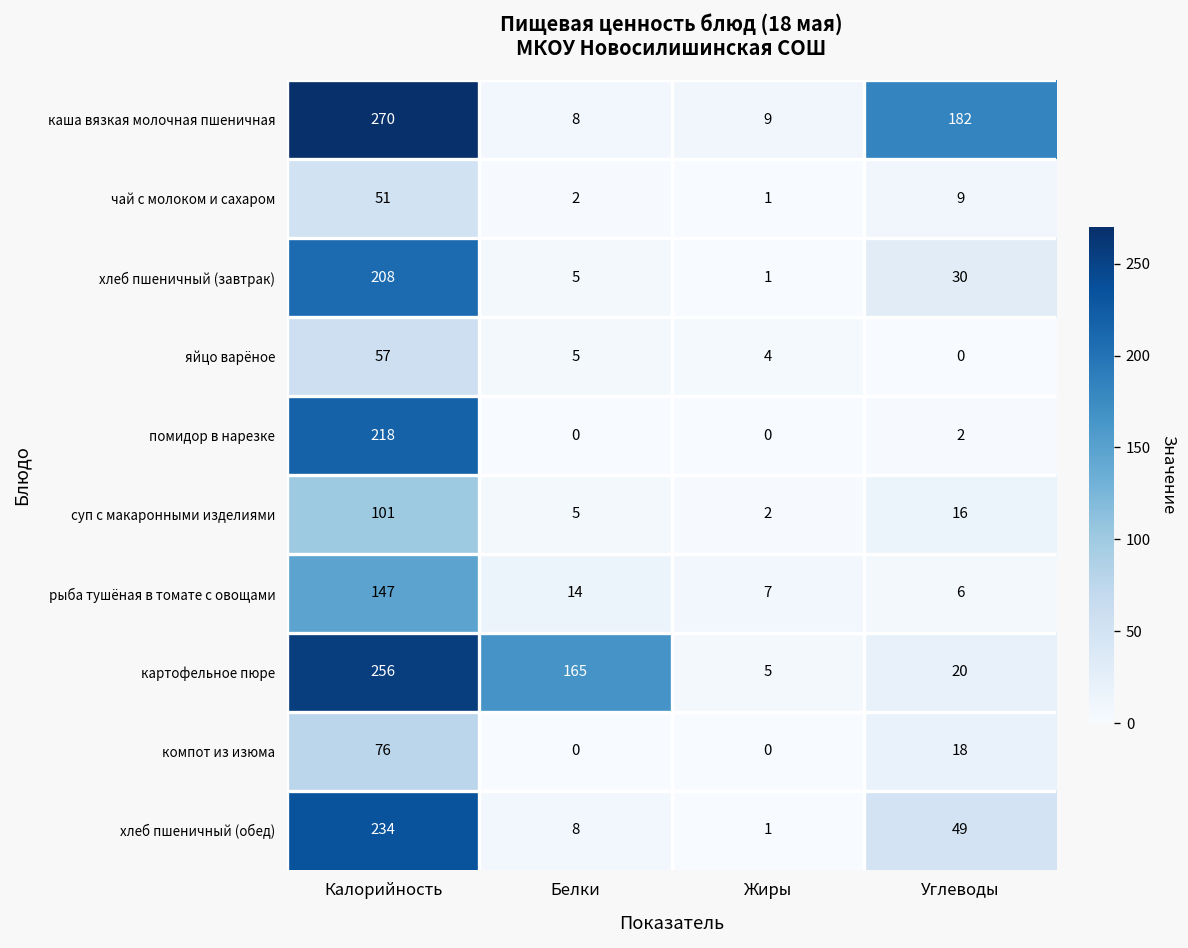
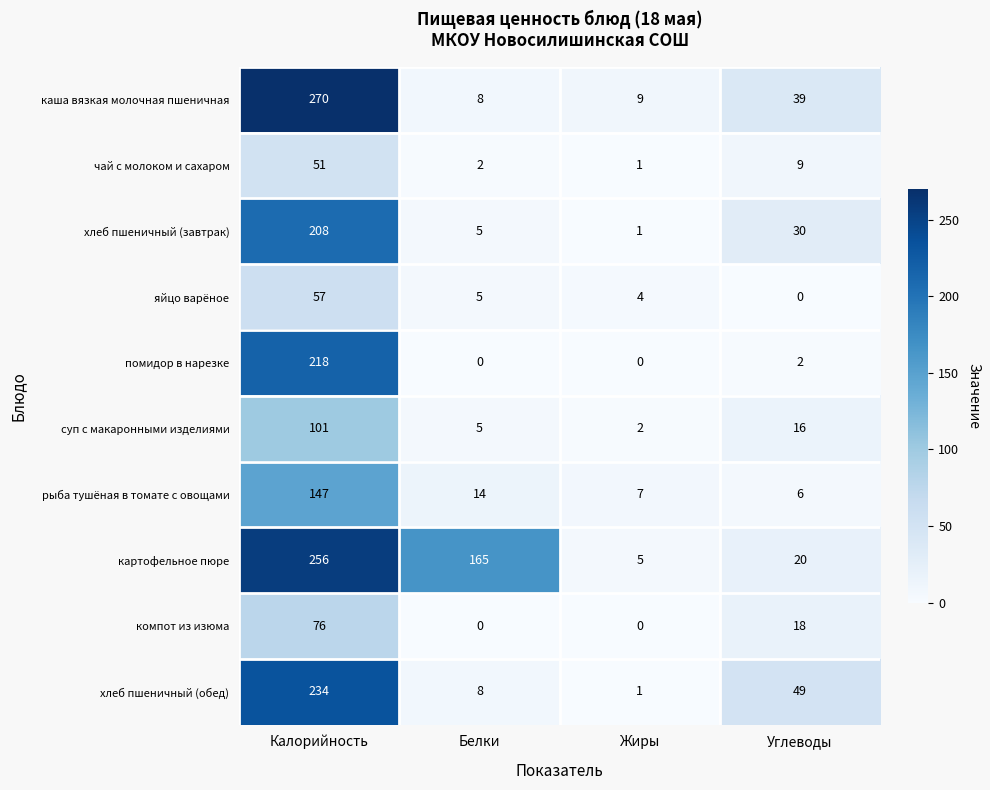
  {
    "каша вязкая молочная пшеничная": {
      "Калорийность": 270,
      "Белки": 8,
      "Жиры": 9,
-     "Углеводы": 182
+     "Углеводы": 39
    },
    "чай с молоком и сахаром": {
      "Калорийность": 51,
      "Белки": 2,
      "Жиры": 1,
      "Углеводы": 9
    },
    "хлеб пшеничный (завтрак)": {
      "Калорийность": 208,
      "Белки": 5,
      "Жиры": 1,
      "Углеводы": 30
    },
    "яйцо варёное": {
      "Калорийность": 57,
      "Белки": 5,
      "Жиры": 4,
      "Углеводы": 0
    },
    "помидор в нарезке": {
      "Калорийность": 218,
      "Белки": 0,
      "Жиры": 0,
      "Углеводы": 2
    },
    "суп с макаронными изделиями": {
      "Калорийность": 101,
      "Белки": 5,
      "Жиры": 2,
      "Углеводы": 16
    },
    "рыба тушёная в томате с овощами": {
      "Калорийность": 147,
      "Белки": 14,
      "Жиры": 7,
      "Углеводы": 6
    },
    "картофельное пюре": {
      "Калорийность": 256,
      "Белки": 165,
      "Жиры": 5,
      "Углеводы": 20
    },
    "компот из изюма": {
      "Калорийность": 76,
      "Белки": 0,
      "Жиры": 0,
      "Углеводы": 18
    },
    "хлеб пшеничный (обед)": {
      "Калорийность": 234,
      "Белки": 8,
      "Жиры": 1,
      "Углеводы": 49
    }
  }
